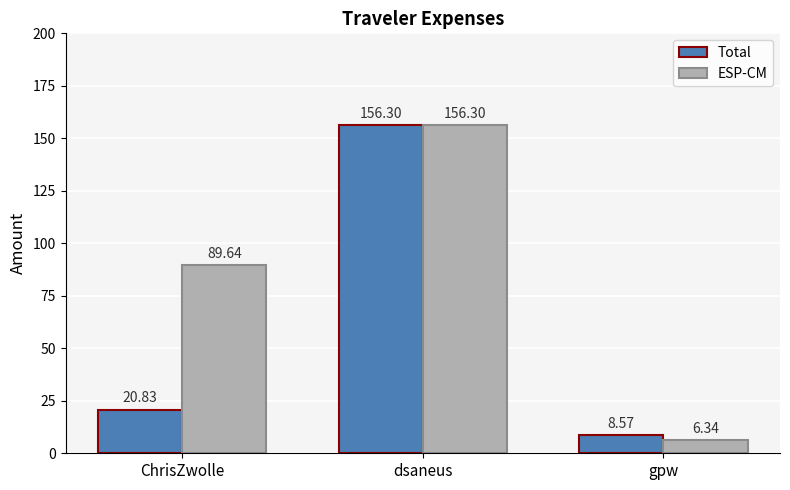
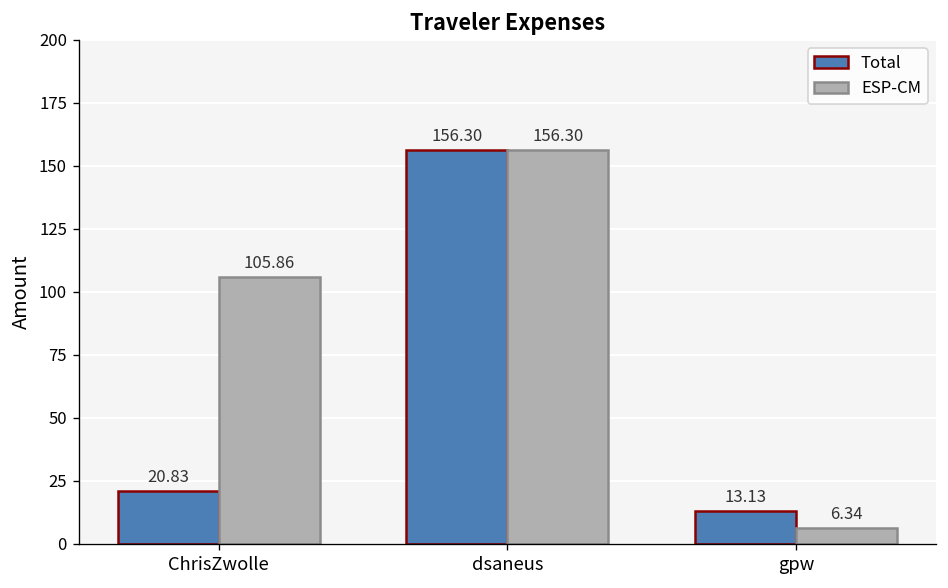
  {
    "Total": {
      "ChrisZwolle": 20.83,
      "dsaneus": 156.30,
-     "gpw": 8.57
+     "gpw": 13.13
    },
    "ESP-CM": {
-     "ChrisZwolle": 89.64,
+     "ChrisZwolle": 105.86,
      "dsaneus": 156.30,
      "gpw": 6.34
    }
  }
